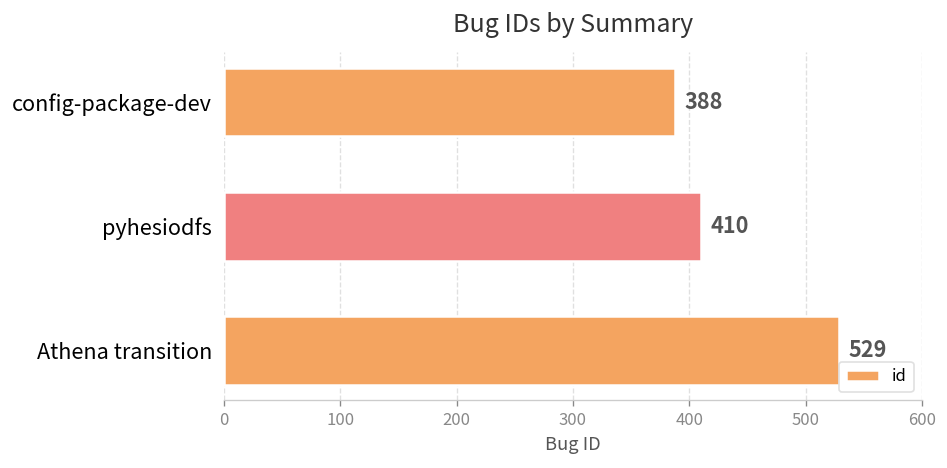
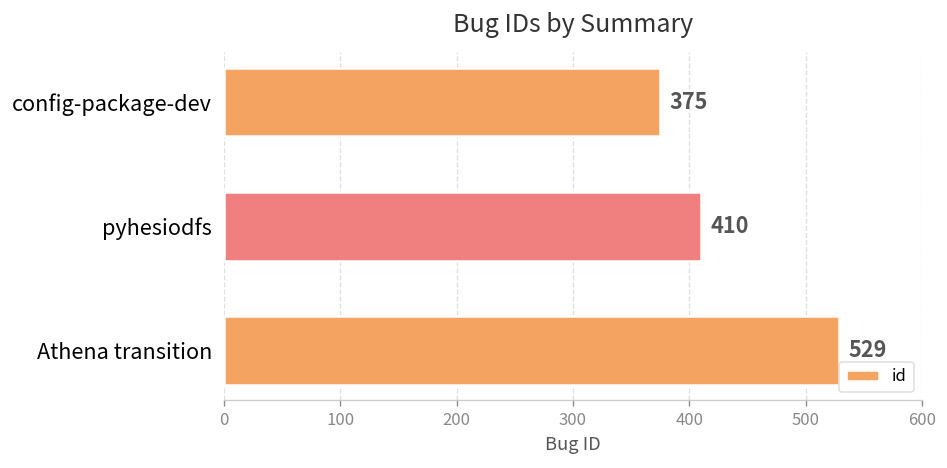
  {
-   "config-package-dev": 388,
+   "config-package-dev": 375,
    "pyhesiodfs": 410,
    "Athena transition": 529
  }
